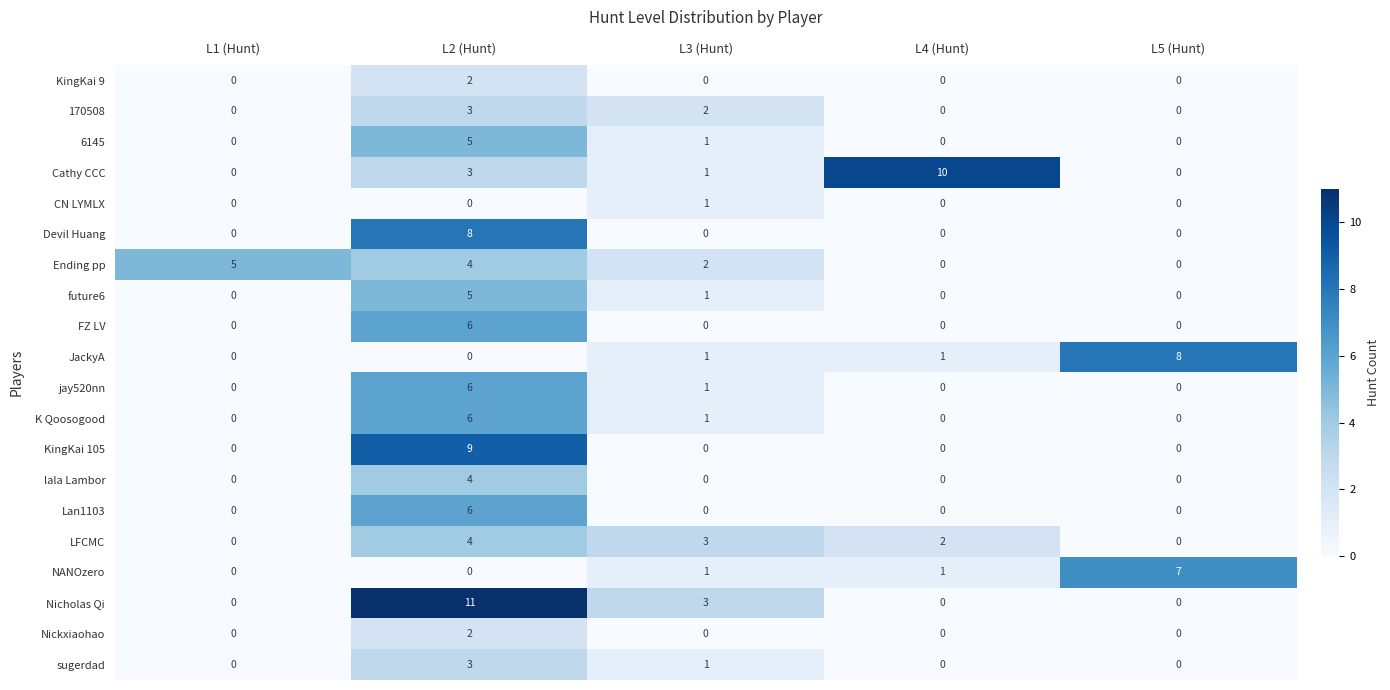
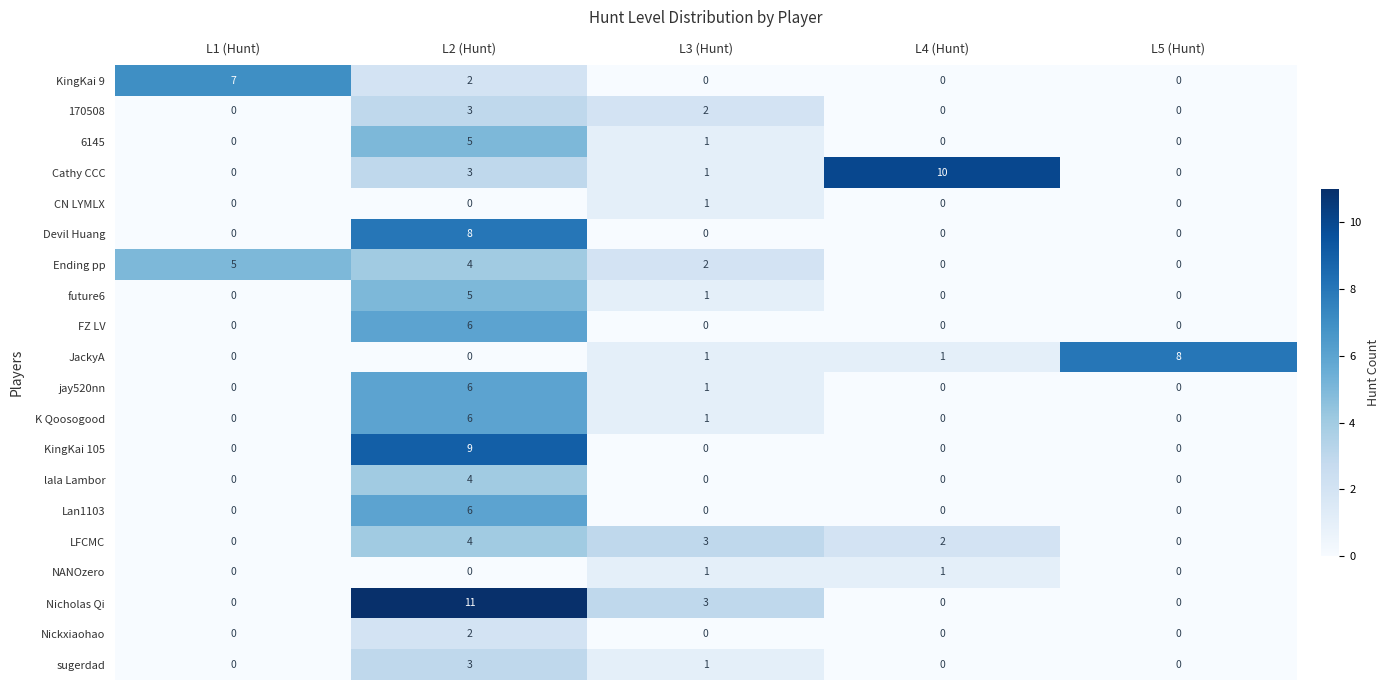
  {
    "KingKai 9": {
-     "L1 (Hunt)": 0,
+     "L1 (Hunt)": 7,
      "L2 (Hunt)": 2,
      "L3 (Hunt)": 0,
      "L4 (Hunt)": 0,
      "L5 (Hunt)": 0
    },
    "170508": {
      "L1 (Hunt)": 0,
      "L2 (Hunt)": 3,
      "L3 (Hunt)": 2,
      "L4 (Hunt)": 0,
      "L5 (Hunt)": 0
    },
    "6145": {
      "L1 (Hunt)": 0,
      "L2 (Hunt)": 5,
      "L3 (Hunt)": 1,
      "L4 (Hunt)": 0,
      "L5 (Hunt)": 0
    },
    "Cathy CCC": {
      "L1 (Hunt)": 0,
      "L2 (Hunt)": 3,
      "L3 (Hunt)": 1,
      "L4 (Hunt)": 10,
      "L5 (Hunt)": 0
    },
    "CN LYMLX": {
      "L1 (Hunt)": 0,
      "L2 (Hunt)": 0,
      "L3 (Hunt)": 1,
      "L4 (Hunt)": 0,
      "L5 (Hunt)": 0
    },
    "Devil Huang": {
      "L1 (Hunt)": 0,
      "L2 (Hunt)": 8,
      "L3 (Hunt)": 0,
      "L4 (Hunt)": 0,
      "L5 (Hunt)": 0
    },
    "Ending pp": {
      "L1 (Hunt)": 5,
      "L2 (Hunt)": 4,
      "L3 (Hunt)": 2,
      "L4 (Hunt)": 0,
      "L5 (Hunt)": 0
    },
    "future6": {
      "L1 (Hunt)": 0,
      "L2 (Hunt)": 5,
      "L3 (Hunt)": 1,
      "L4 (Hunt)": 0,
      "L5 (Hunt)": 0
    },
    "FZ LV": {
      "L1 (Hunt)": 0,
      "L2 (Hunt)": 6,
      "L3 (Hunt)": 0,
      "L4 (Hunt)": 0,
      "L5 (Hunt)": 0
    },
    "JackyA": {
      "L1 (Hunt)": 0,
      "L2 (Hunt)": 0,
      "L3 (Hunt)": 1,
      "L4 (Hunt)": 1,
      "L5 (Hunt)": 8
    },
    "jay520nn": {
      "L1 (Hunt)": 0,
      "L2 (Hunt)": 6,
      "L3 (Hunt)": 1,
      "L4 (Hunt)": 0,
      "L5 (Hunt)": 0
    },
    "K Qoosogood": {
      "L1 (Hunt)": 0,
      "L2 (Hunt)": 6,
      "L3 (Hunt)": 1,
      "L4 (Hunt)": 0,
      "L5 (Hunt)": 0
    },
    "KingKai 105": {
      "L1 (Hunt)": 0,
      "L2 (Hunt)": 9,
      "L3 (Hunt)": 0,
      "L4 (Hunt)": 0,
      "L5 (Hunt)": 0
    },
    "lala Lambor": {
      "L1 (Hunt)": 0,
      "L2 (Hunt)": 4,
      "L3 (Hunt)": 0,
      "L4 (Hunt)": 0,
      "L5 (Hunt)": 0
    },
    "Lan1103": {
      "L1 (Hunt)": 0,
      "L2 (Hunt)": 6,
      "L3 (Hunt)": 0,
      "L4 (Hunt)": 0,
      "L5 (Hunt)": 0
    },
    "LFCMC": {
      "L1 (Hunt)": 0,
      "L2 (Hunt)": 4,
      "L3 (Hunt)": 3,
      "L4 (Hunt)": 2,
      "L5 (Hunt)": 0
    },
    "NANOzero": {
      "L1 (Hunt)": 0,
      "L2 (Hunt)": 0,
      "L3 (Hunt)": 1,
      "L4 (Hunt)": 1,
-     "L5 (Hunt)": 7
+     "L5 (Hunt)": 0
    },
    "Nicholas Qi": {
      "L1 (Hunt)": 0,
      "L2 (Hunt)": 11,
      "L3 (Hunt)": 3,
      "L4 (Hunt)": 0,
      "L5 (Hunt)": 0
    },
    "Nickxiaohao": {
      "L1 (Hunt)": 0,
      "L2 (Hunt)": 2,
      "L3 (Hunt)": 0,
      "L4 (Hunt)": 0,
      "L5 (Hunt)": 0
    },
    "sugerdad": {
      "L1 (Hunt)": 0,
      "L2 (Hunt)": 3,
      "L3 (Hunt)": 1,
      "L4 (Hunt)": 0,
      "L5 (Hunt)": 0
    }
  }
